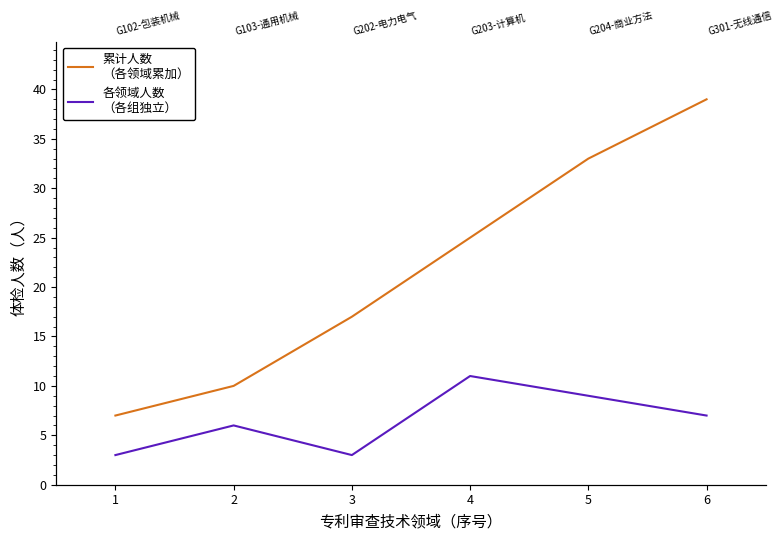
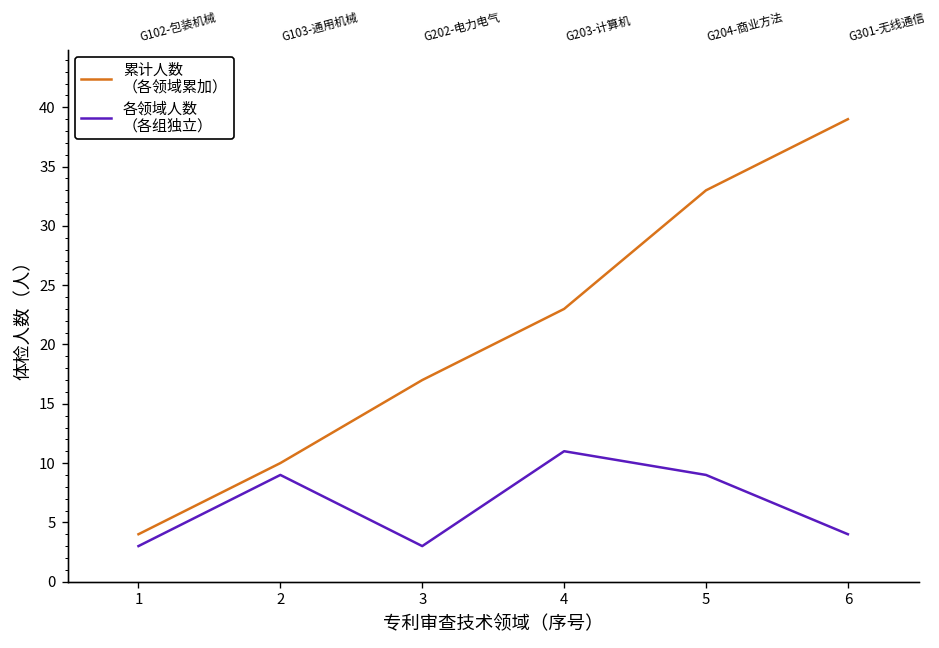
  {
    "累计人数 （各领域累加）": {
-     "1": 7,
+     "1": 4,
      "2": 10,
      "3": 17,
-     "4": 25,
+     "4": 23,
      "5": 33,
      "6": 39
    },
    "各领域人数 （各组独立）": {
      "1": 3,
-     "2": 6,
+     "2": 9,
      "3": 3,
      "4": 11,
      "5": 9,
-     "6": 7
+     "6": 4
    }
  }
